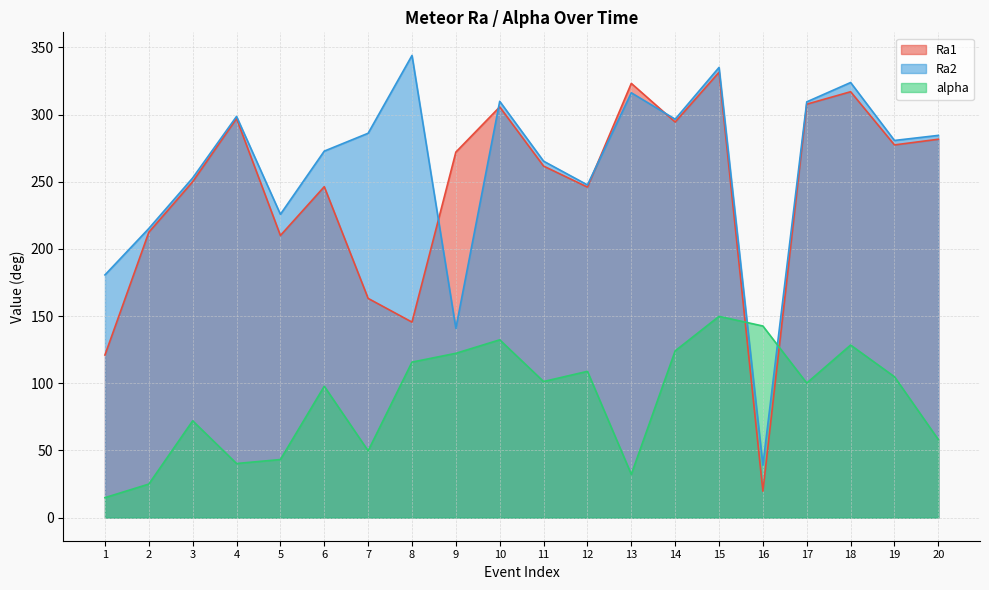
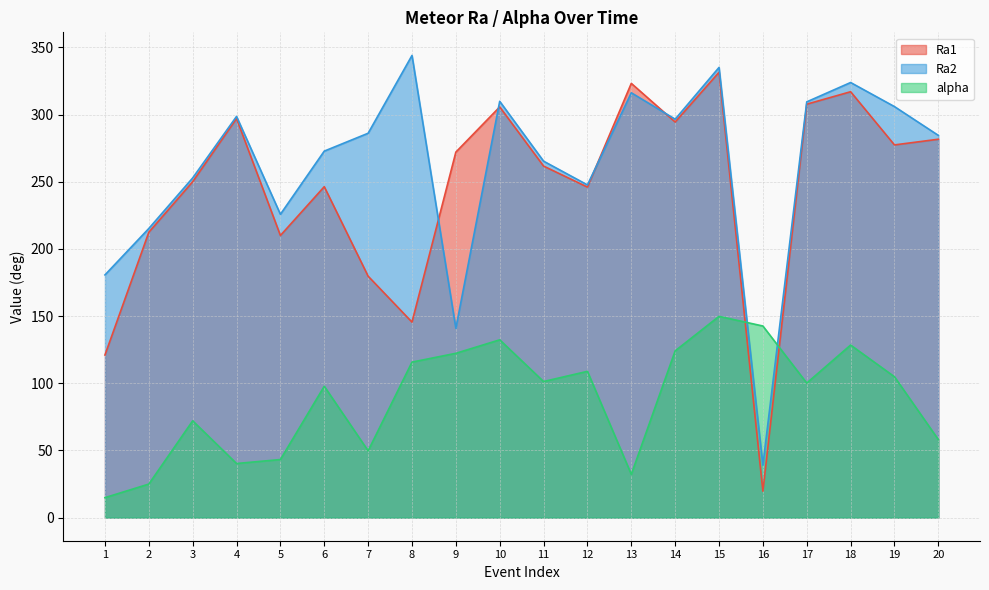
  {
    "Ra1": {
      "1": 121,
      "2": 212,
      "3": 250,
      "5": 210,
      "6": 246,
-     "7": 163,
+     "7": 180,
      "8": 146,
      "9": 272,
      "10": 306,
      "11": 262,
      "13": 323,
      "14": 294,
      "15": 332,
      "16": 20,
      "18": 317,
      "19": 277,
      "20": 282
    },
    "Ra2": {
      "1": 181,
      "2": 215,
      "3": 253,
      "5": 226,
      "6": 273,
      "7": 286,
      "8": 344,
      "9": 141,
      "10": 310,
      "11": 265,
      "13": 316,
      "14": 297,
      "15": 335,
      "16": 39,
      "18": 324,
-     "19": 281,
+     "19": 306,
      "20": 285
    },
    "alpha": {
      "1": 15,
      "2": 25,
      "3": 72,
      "4": 40,
      "5": 43,
      "6": 98,
      "7": 50,
      "8": 116,
      "9": 122,
      "10": 132,
      "11": 101,
      "12": 109,
      "13": 32,
      "14": 124,
      "15": 150,
      "16": 143,
      "17": 100,
      "18": 128,
      "19": 105,
      "20": 58
    }
  }
